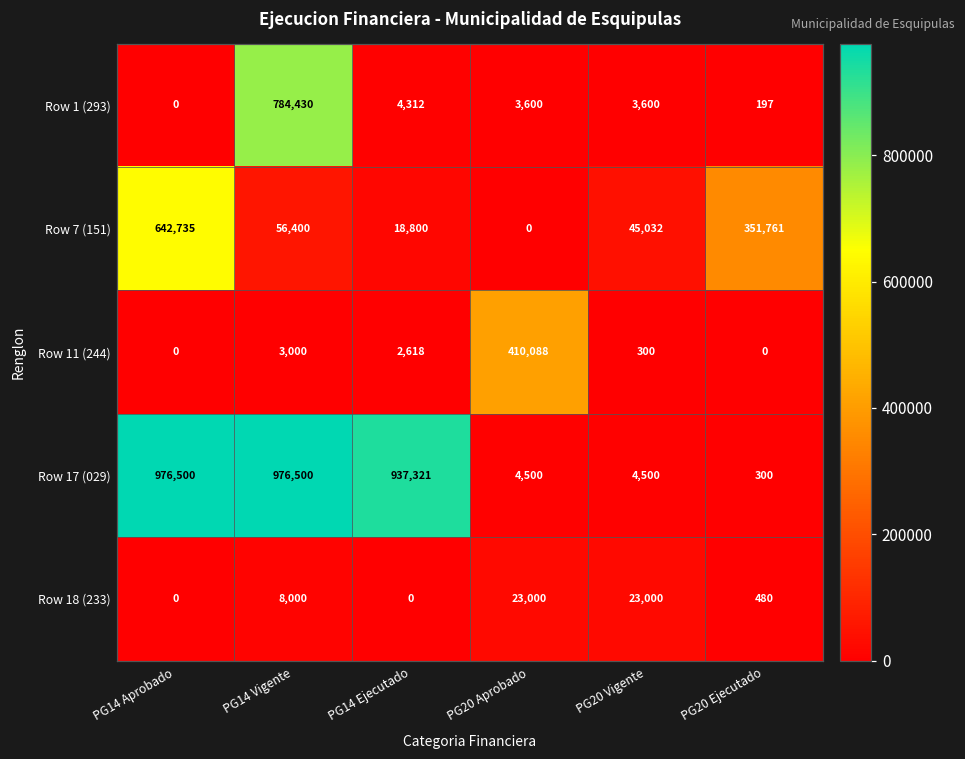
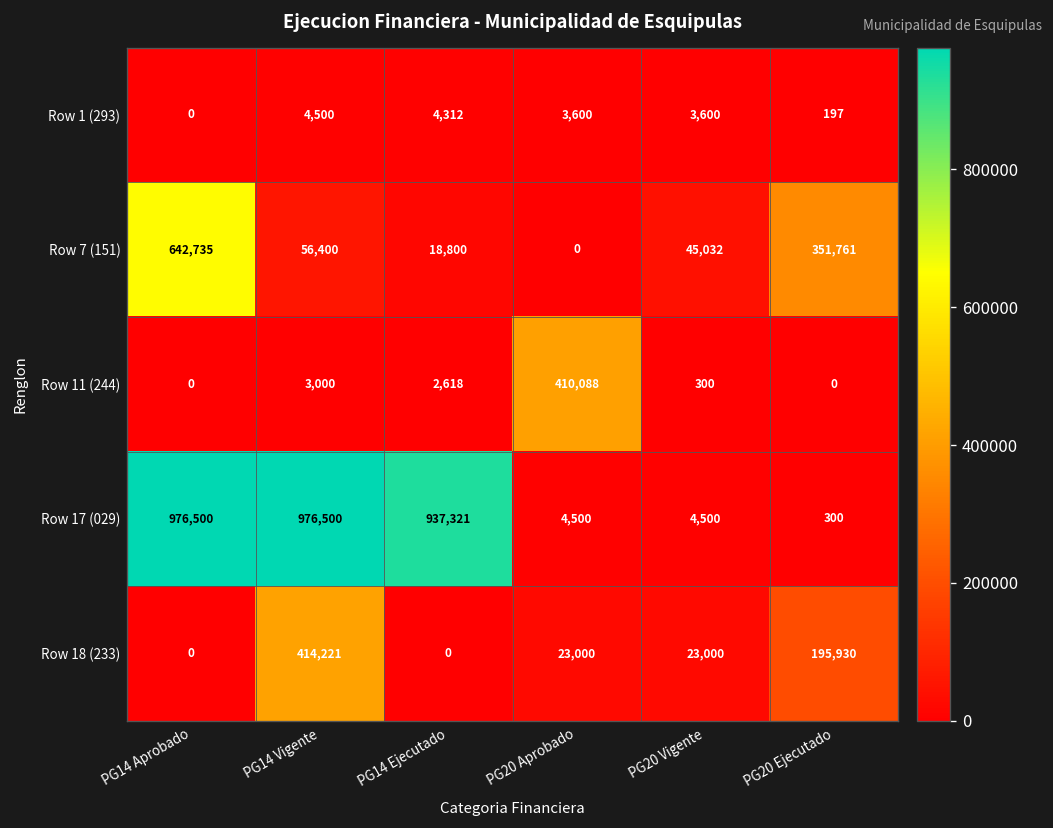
  {
    "Row 1 (293)": {
      "PG14 Aprobado": "0",
-     "PG14 Vigente": "784,430",
+     "PG14 Vigente": "4,500",
      "PG14 Ejecutado": "4,312",
      "PG20 Aprobado": "3,600",
      "PG20 Vigente": "3,600",
      "PG20 Ejecutado": "197"
    },
    "Row 7 (151)": {
      "PG14 Aprobado": "642,735",
      "PG14 Vigente": "56,400",
      "PG14 Ejecutado": "18,800",
      "PG20 Aprobado": "0",
      "PG20 Vigente": "45,032",
      "PG20 Ejecutado": "351,761"
    },
    "Row 11 (244)": {
      "PG14 Aprobado": "0",
      "PG14 Vigente": "3,000",
      "PG14 Ejecutado": "2,618",
      "PG20 Aprobado": "410,088",
      "PG20 Vigente": "300",
      "PG20 Ejecutado": "0"
    },
    "Row 17 (029)": {
      "PG14 Aprobado": "976,500",
      "PG14 Vigente": "976,500",
      "PG14 Ejecutado": "937,321",
      "PG20 Aprobado": "4,500",
      "PG20 Vigente": "4,500",
      "PG20 Ejecutado": "300"
    },
    "Row 18 (233)": {
      "PG14 Aprobado": "0",
-     "PG14 Vigente": "8,000",
+     "PG14 Vigente": "414,221",
      "PG14 Ejecutado": "0",
      "PG20 Aprobado": "23,000",
      "PG20 Vigente": "23,000",
-     "PG20 Ejecutado": "480"
+     "PG20 Ejecutado": "195,930"
    }
  }
